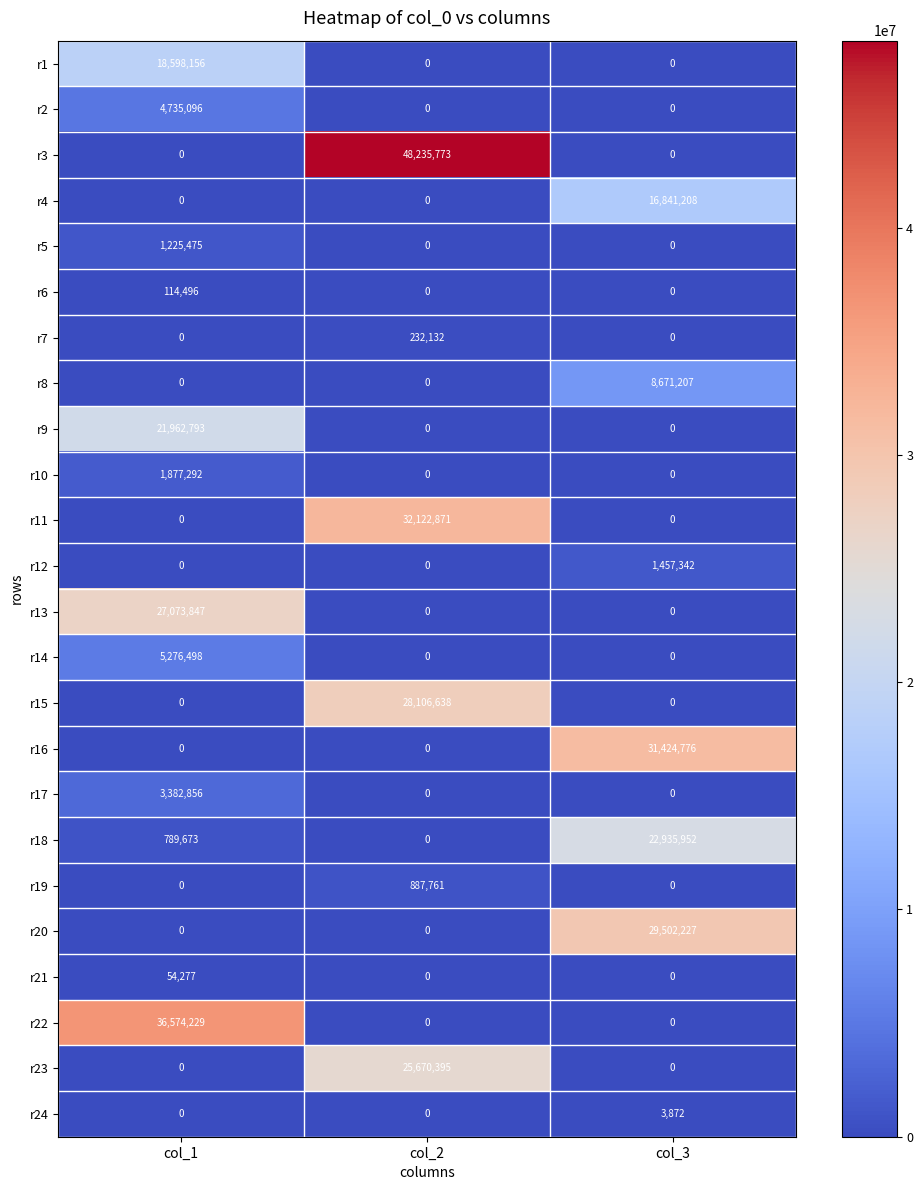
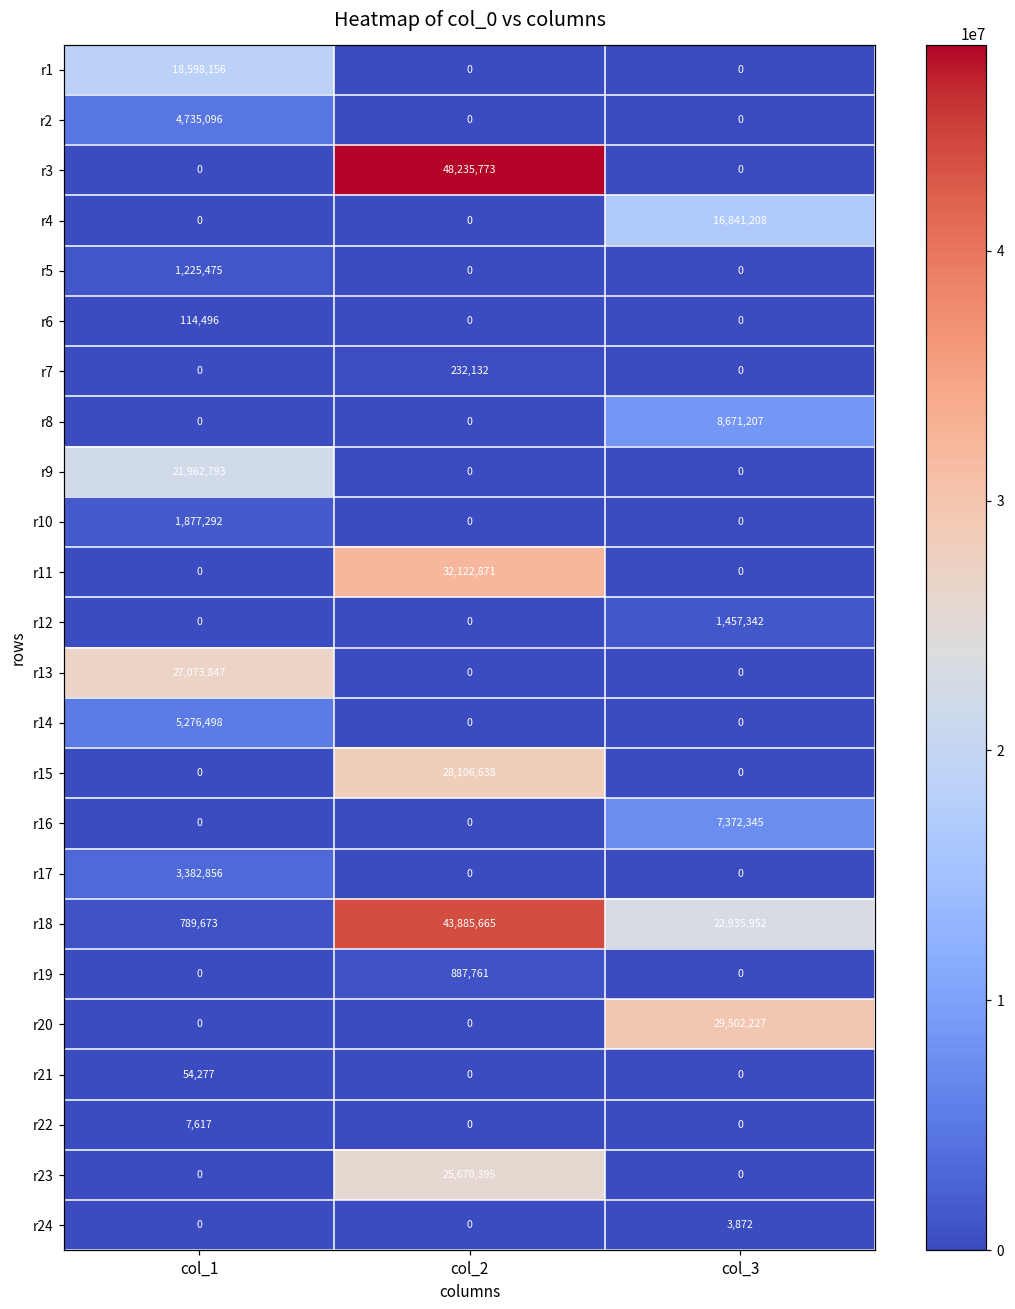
  {
    "r1": {
      "col_1": "18,598,156",
      "col_2": "0",
      "col_3": "0"
    },
    "r2": {
      "col_1": "4,735,096",
      "col_2": "0",
      "col_3": "0"
    },
    "r3": {
      "col_1": "0",
      "col_2": "48,235,773",
      "col_3": "0"
    },
    "r4": {
      "col_1": "0",
      "col_2": "0",
      "col_3": "16,841,208"
    },
    "r5": {
      "col_1": "1,225,475",
      "col_2": "0",
      "col_3": "0"
    },
    "r6": {
      "col_1": "114,496",
      "col_2": "0",
      "col_3": "0"
    },
    "r7": {
      "col_1": "0",
      "col_2": "232,132",
      "col_3": "0"
    },
    "r8": {
      "col_1": "0",
      "col_2": "0",
      "col_3": "8,671,207"
    },
    "r9": {
      "col_2": "0",
      "col_3": "0"
    },
    "r10": {
      "col_1": "1,877,292",
      "col_2": "0",
      "col_3": "0"
    },
    "r11": {
      "col_1": "0",
      "col_2": "32,122,871",
      "col_3": "0"
    },
    "r12": {
      "col_1": "0",
      "col_2": "0",
      "col_3": "1,457,342"
    },
    "r13": {
      "col_1": "27,073,847",
      "col_2": "0",
      "col_3": "0"
    },
    "r14": {
      "col_1": "5,276,498",
      "col_2": "0",
      "col_3": "0"
    },
    "r15": {
      "col_1": "0",
      "col_2": "28,106,638",
      "col_3": "0"
    },
    "r16": {
      "col_1": "0",
      "col_2": "0",
-     "col_3": "31,424,776"
+     "col_3": "7,372,345"
    },
    "r17": {
      "col_1": "3,382,856",
      "col_2": "0",
      "col_3": "0"
    },
    "r18": {
      "col_1": "789,673",
-     "col_2": "0"
+     "col_2": "43,885,665"
    },
    "r19": {
      "col_1": "0",
      "col_2": "887,761",
      "col_3": "0"
    },
    "r20": {
      "col_1": "0",
      "col_2": "0",
      "col_3": "29,502,227"
    },
    "r21": {
      "col_1": "54,277",
      "col_2": "0",
      "col_3": "0"
    },
    "r22": {
-     "col_1": "36,574,229",
+     "col_1": "7,617",
      "col_2": "0",
      "col_3": "0"
    },
    "r23": {
      "col_1": "0",
      "col_3": "0"
    },
    "r24": {
      "col_1": "0",
      "col_2": "0",
      "col_3": "3,872"
    }
  }
